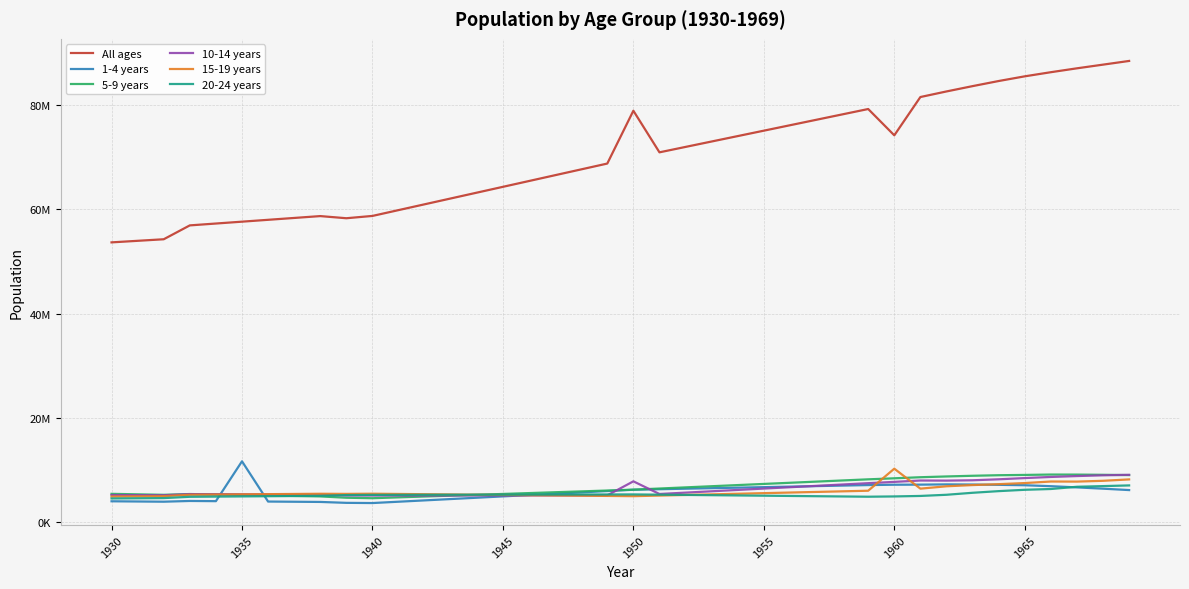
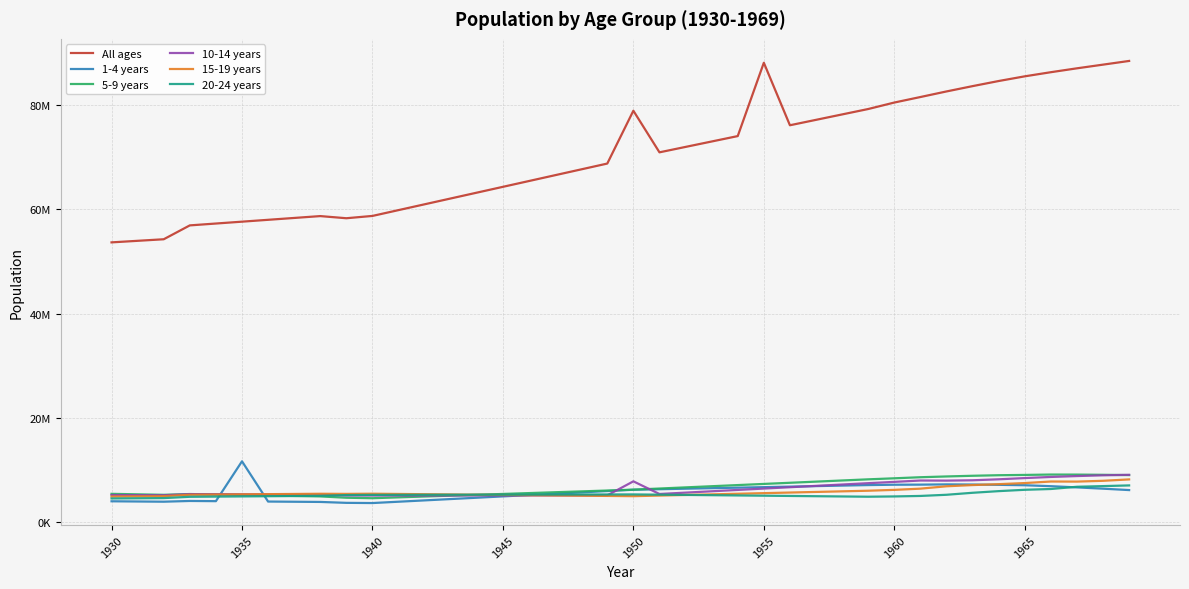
  {
    "All ages": {
      "1930": 54000000,
      "1935": 58000000,
      "1940": 59000000,
      "1945": 64000000,
      "1950": 79000000,
-     "1955": 75000000,
-     "1960": 74000000,
+     "1955": 88000000,
+     "1960": 81000000,
      "1965": 86000000
    },
    "1-4 years": {
      "1930": 4000000,
      "1935": 12000000,
      "1940": 4000000,
      "1960": 7000000
    },
    "10-14 years": {
      "1950": 8000000,
      "1960": 8000000,
      "1965": 8000000
    },
    "15-19 years": {
      "1955": 6000000,
-     "1960": 10000000
+     "1960": 6000000
    }
  }
